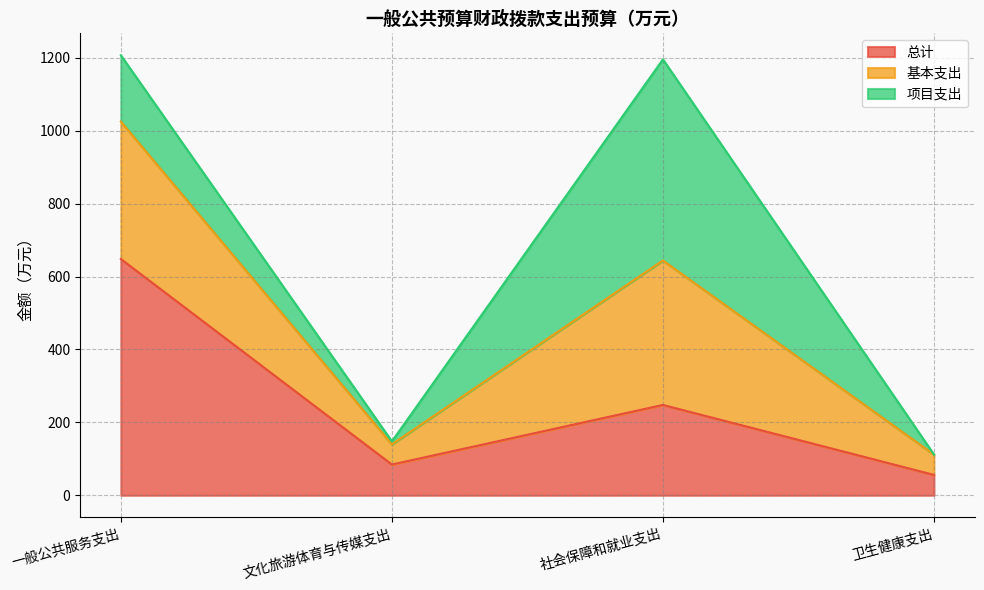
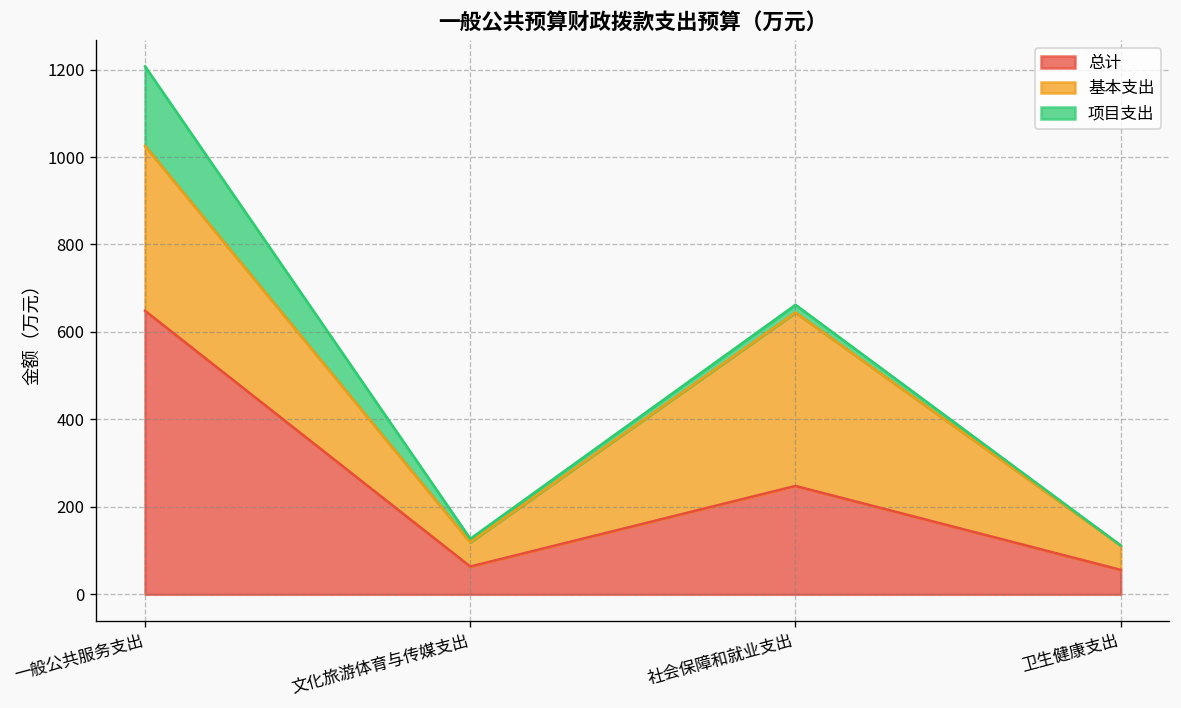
  {
    "总计": {
      "一般公共服务支出": 650,
-     "文化旅游体育与传媒支出": 80,
+     "文化旅游体育与传媒支出": 60,
      "社会保障和就业支出": 250,
      "卫生健康支出": 60
    },
    "基本支出": {
      "一般公共服务支出": 380,
      "文化旅游体育与传媒支出": 60,
      "社会保障和就业支出": 400
    },
    "项目支出": {
      "一般公共服务支出": 180,
      "文化旅游体育与传媒支出": 10,
-     "社会保障和就业支出": 550
+     "社会保障和就业支出": 20
    }
  }
